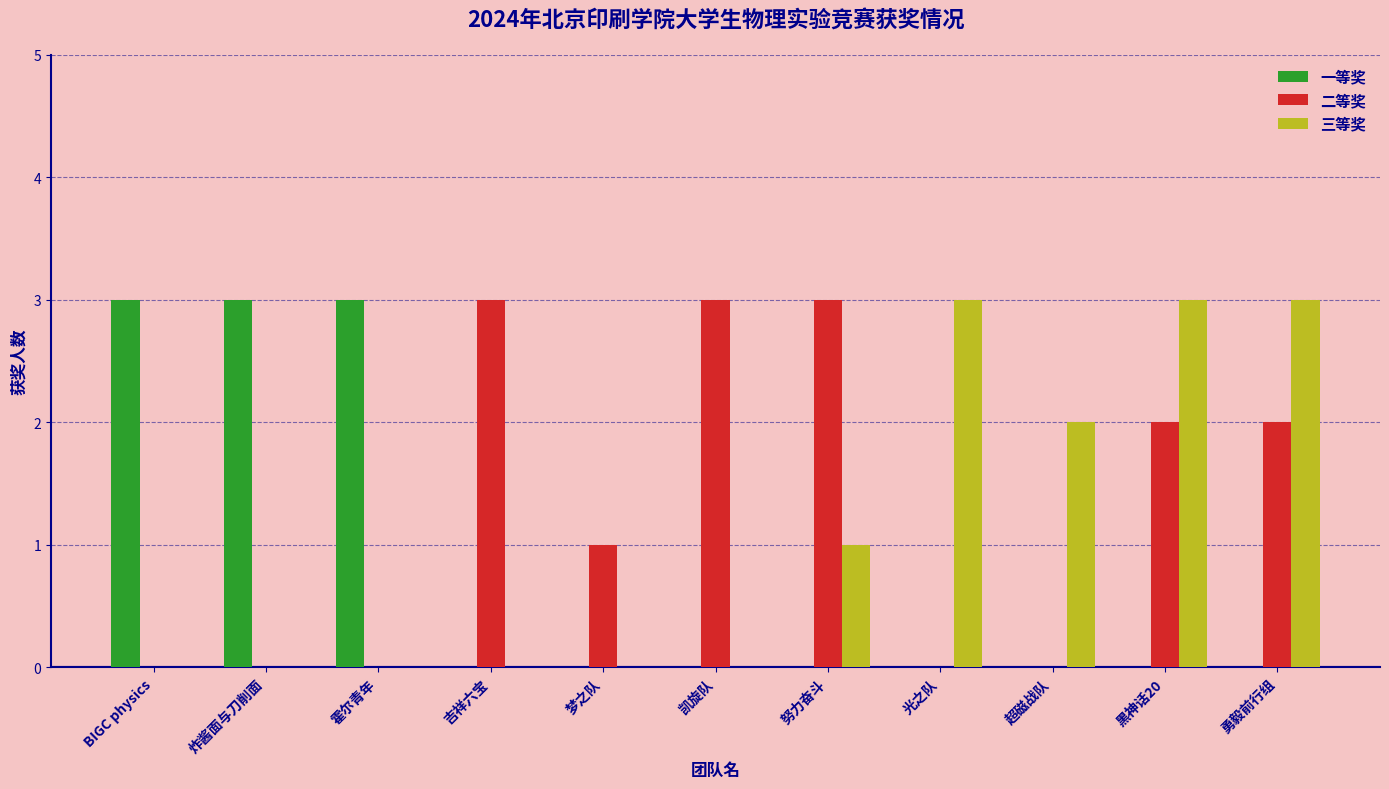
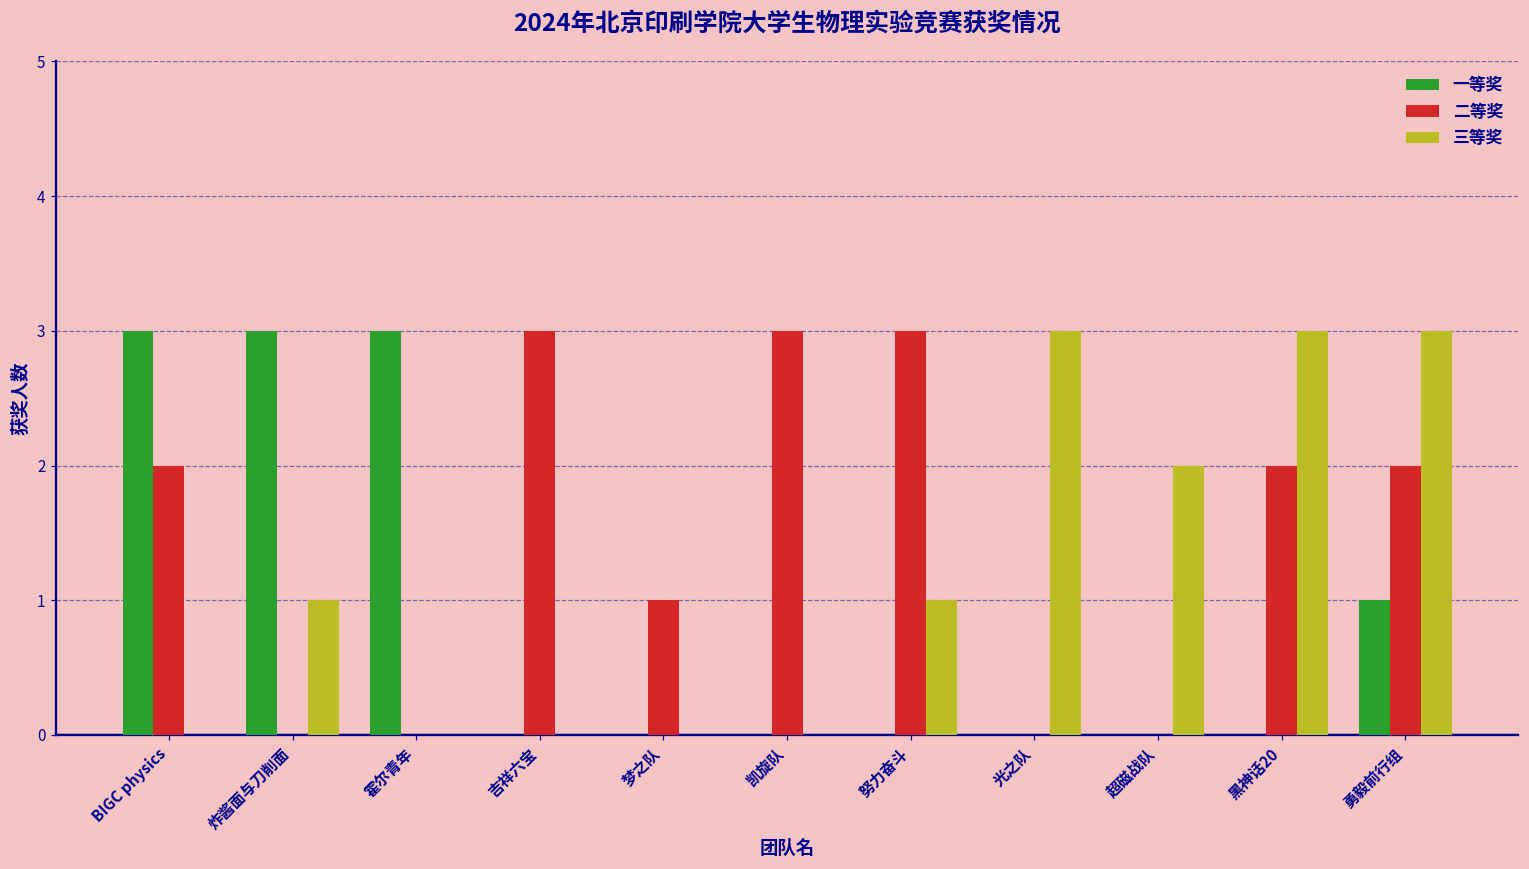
  {
    "一等奖": {
      "BIGC physics": 3,
      "炸酱面与刀削面": 3,
      "霍尔青年": 3,
      "吉祥六宝": 0,
      "梦之队": 0,
      "凯旋队": 0,
      "努力奋斗": 0,
      "光之队": 0,
      "超磁战队": 0,
      "黑神话20": 0,
-     "勇毅前行组": 0
+     "勇毅前行组": 1
    },
    "二等奖": {
-     "BIGC physics": 0,
+     "BIGC physics": 2,
      "炸酱面与刀削面": 0,
      "霍尔青年": 0,
      "吉祥六宝": 3,
      "梦之队": 1,
      "凯旋队": 3,
      "努力奋斗": 3,
      "光之队": 0,
      "超磁战队": 0,
      "黑神话20": 2,
      "勇毅前行组": 2
    },
    "三等奖": {
      "BIGC physics": 0,
-     "炸酱面与刀削面": 0,
+     "炸酱面与刀削面": 1,
      "霍尔青年": 0,
      "吉祥六宝": 0,
      "梦之队": 0,
      "凯旋队": 0,
      "努力奋斗": 1,
      "光之队": 3,
      "超磁战队": 2,
      "黑神话20": 3,
      "勇毅前行组": 3
    }
  }
